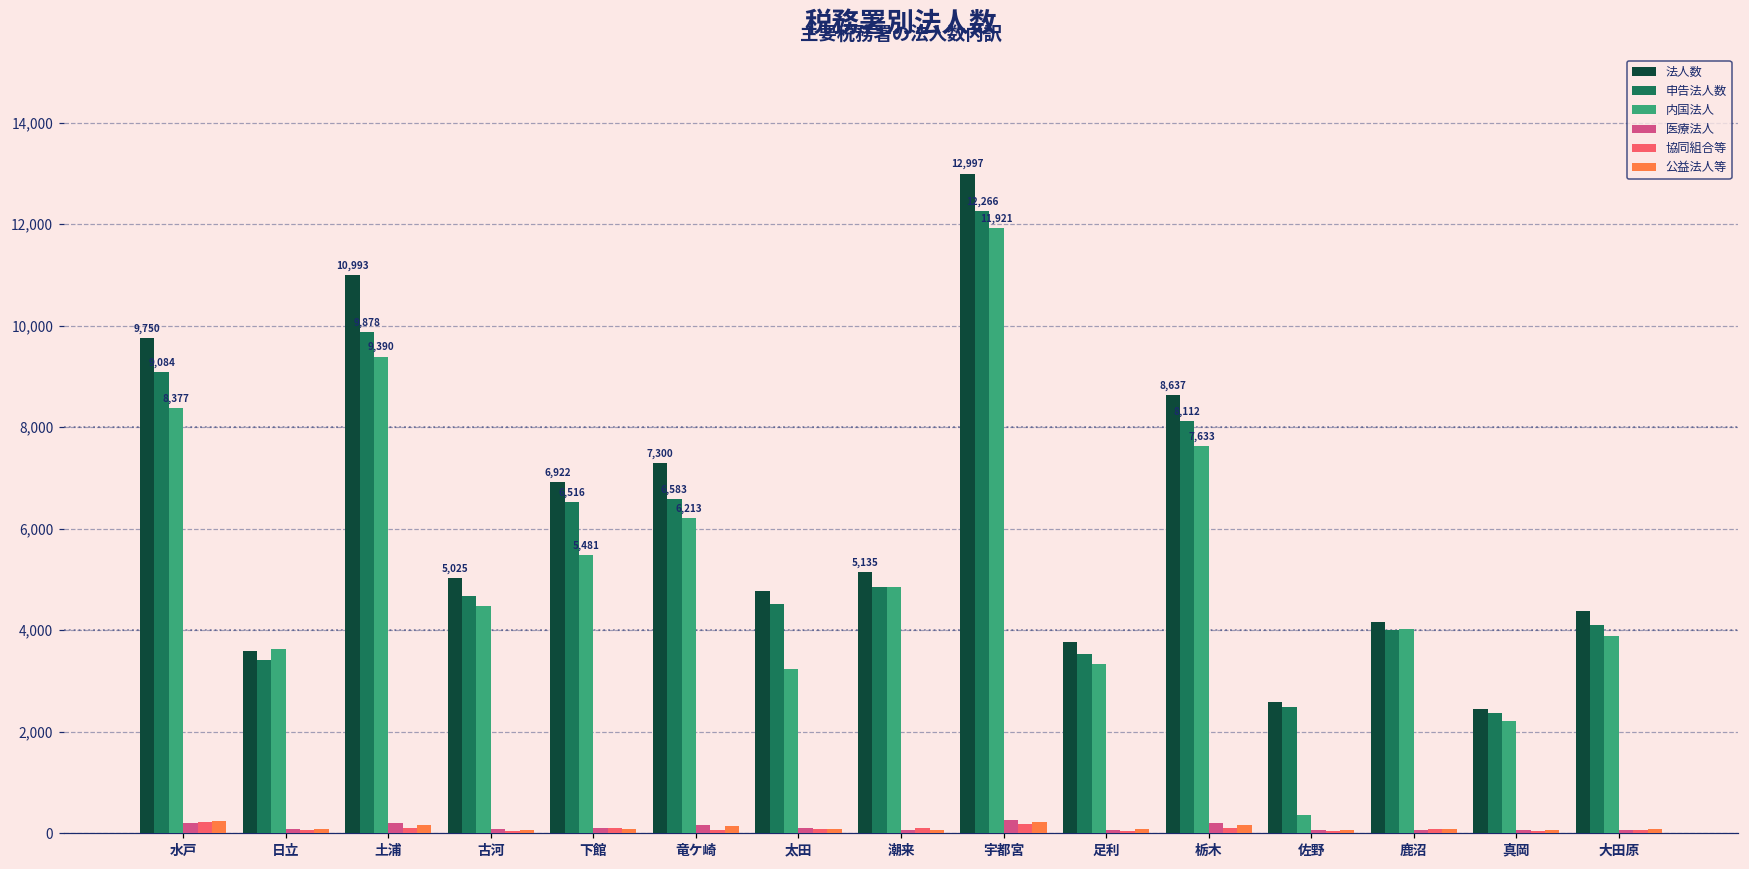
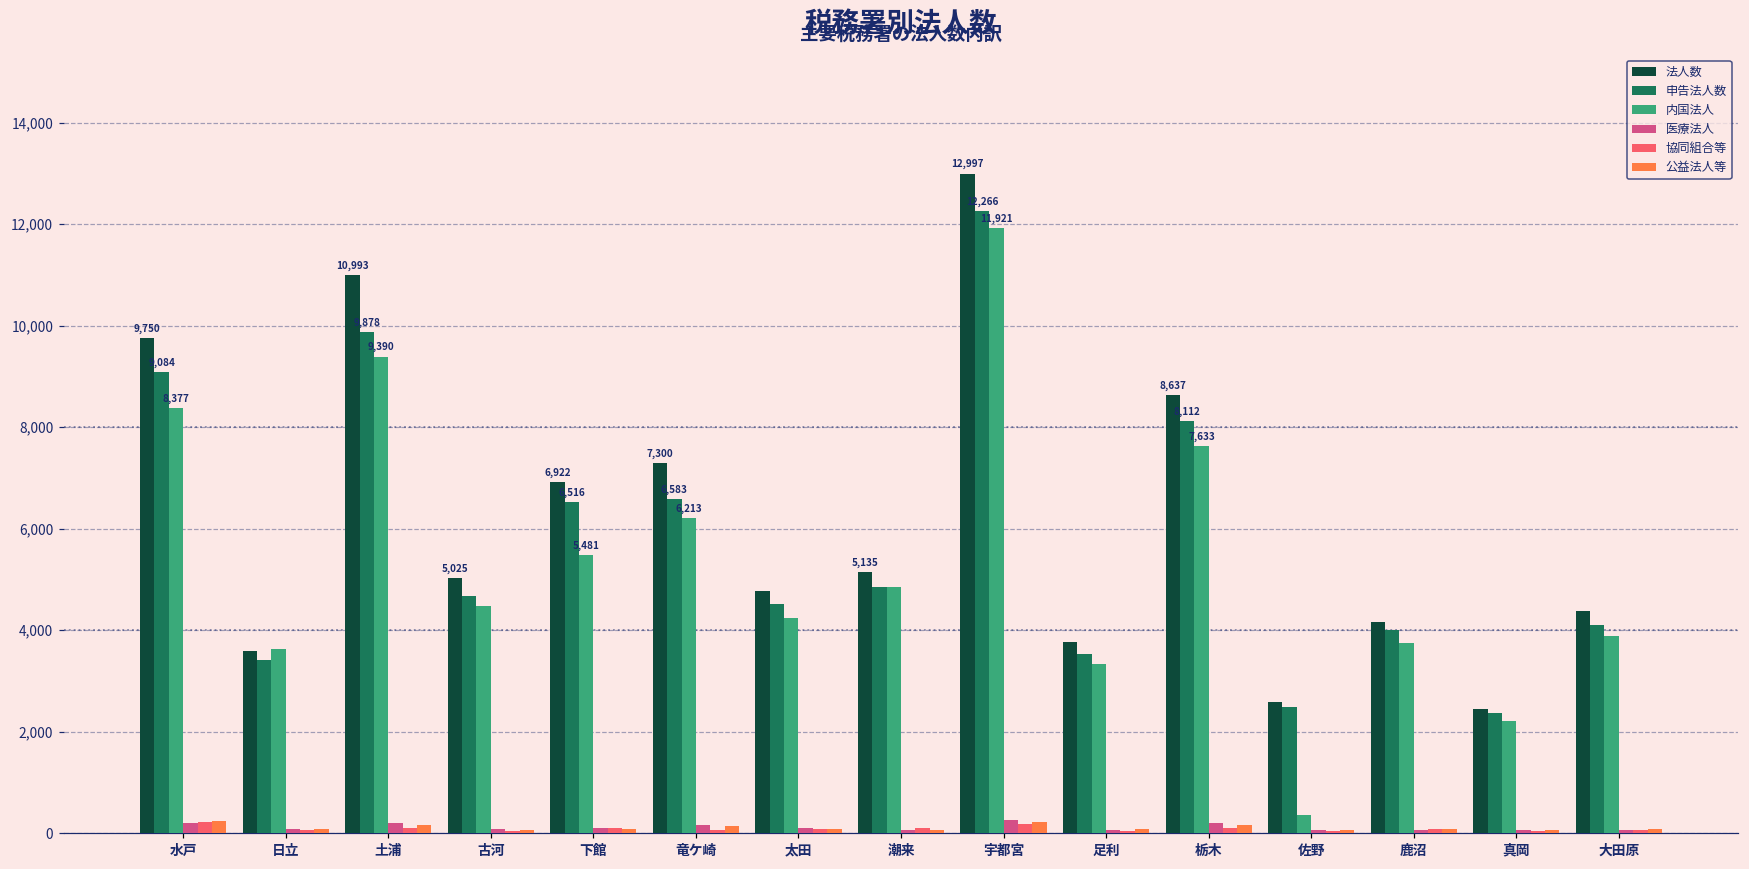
  {
    "内国法人": {
      "日立": "3,600",
      "古河": "4,500",
-     "太田": "3,200",
+     "太田": "4,200",
      "潮来": "4,800",
      "足利": "3,300",
      "佐野": "400",
-     "鹿沼": "4,000",
+     "鹿沼": "3,800",
      "真岡": "2,200",
      "大田原": "3,900"
    }
  }
